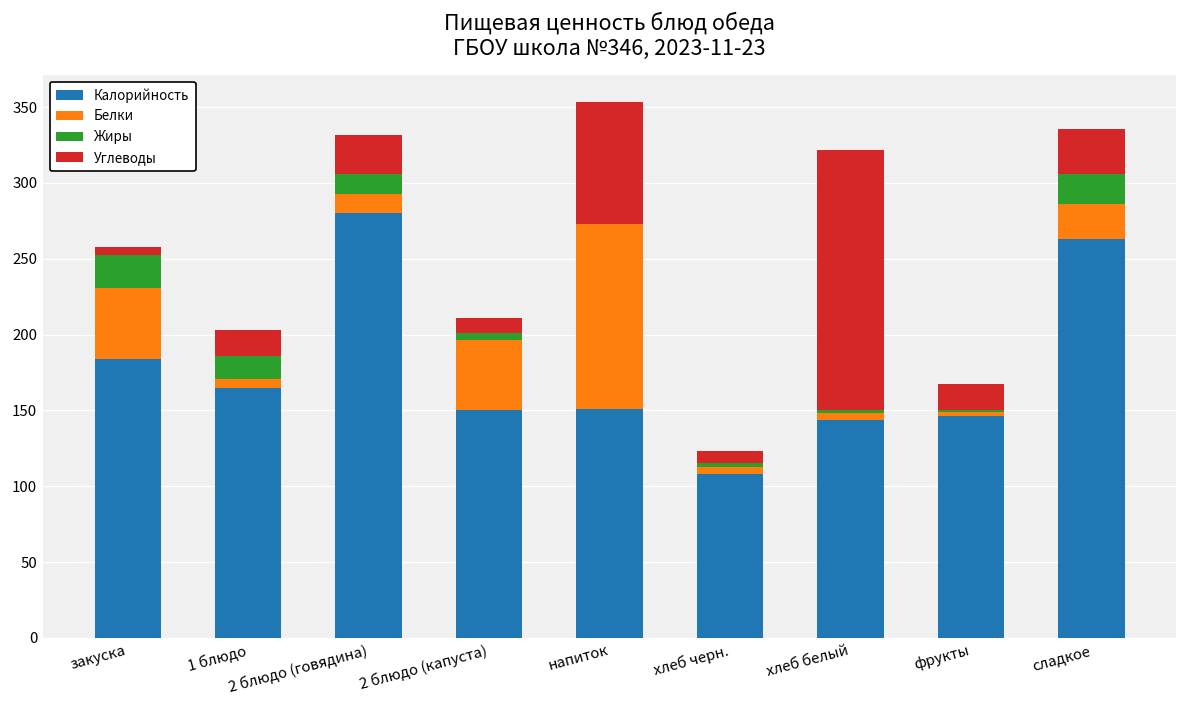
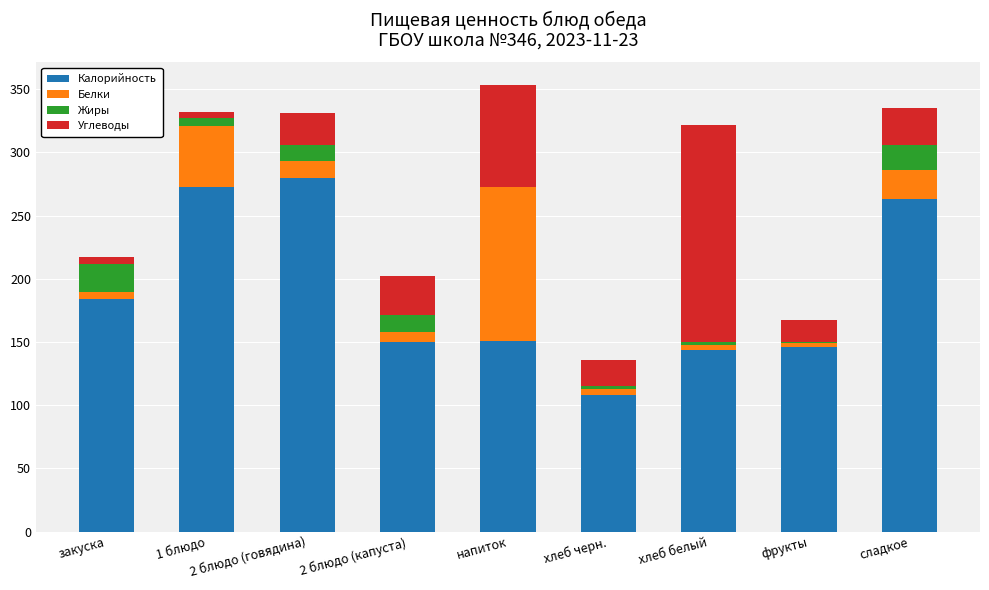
  {
    "Калорийность": {
      "закуска": 184,
-     "1 блюдо": 165,
+     "1 блюдо": 273,
      "2 блюдо (говядина)": 280,
      "2 блюдо (капуста)": 150,
      "напиток": 151,
      "хлеб черн.": 108,
      "хлеб белый": 144,
      "фрукты": 146,
      "сладкое": 263
    },
    "Белки": {
-     "закуска": 47,
-     "1 блюдо": 6,
+     "закуска": 6,
+     "1 блюдо": 48,
      "2 блюдо (говядина)": 13,
-     "2 блюдо (капуста)": 46,
+     "2 блюдо (капуста)": 8,
      "напиток": 122,
      "хлеб черн.": 5,
      "хлеб белый": 4,
      "фрукты": 3,
      "сладкое": 23
    },
    "Жиры": {
      "закуска": 22,
-     "1 блюдо": 16,
+     "1 блюдо": 6,
      "2 блюдо (говядина)": 13,
-     "2 блюдо (капуста)": 5,
+     "2 блюдо (капуста)": 14,
      "хлеб черн.": 3,
      "хлеб белый": 2,
      "сладкое": 20
    },
    "Углеводы": {
      "закуска": 5,
-     "1 блюдо": 17,
+     "1 блюдо": 5,
      "2 блюдо (говядина)": 26,
-     "2 блюдо (капуста)": 10,
+     "2 блюдо (капуста)": 31,
      "напиток": 81,
-     "хлеб черн.": 8,
+     "хлеб черн.": 20,
      "хлеб белый": 172,
      "фрукты": 17,
      "сладкое": 29
    }
  }
